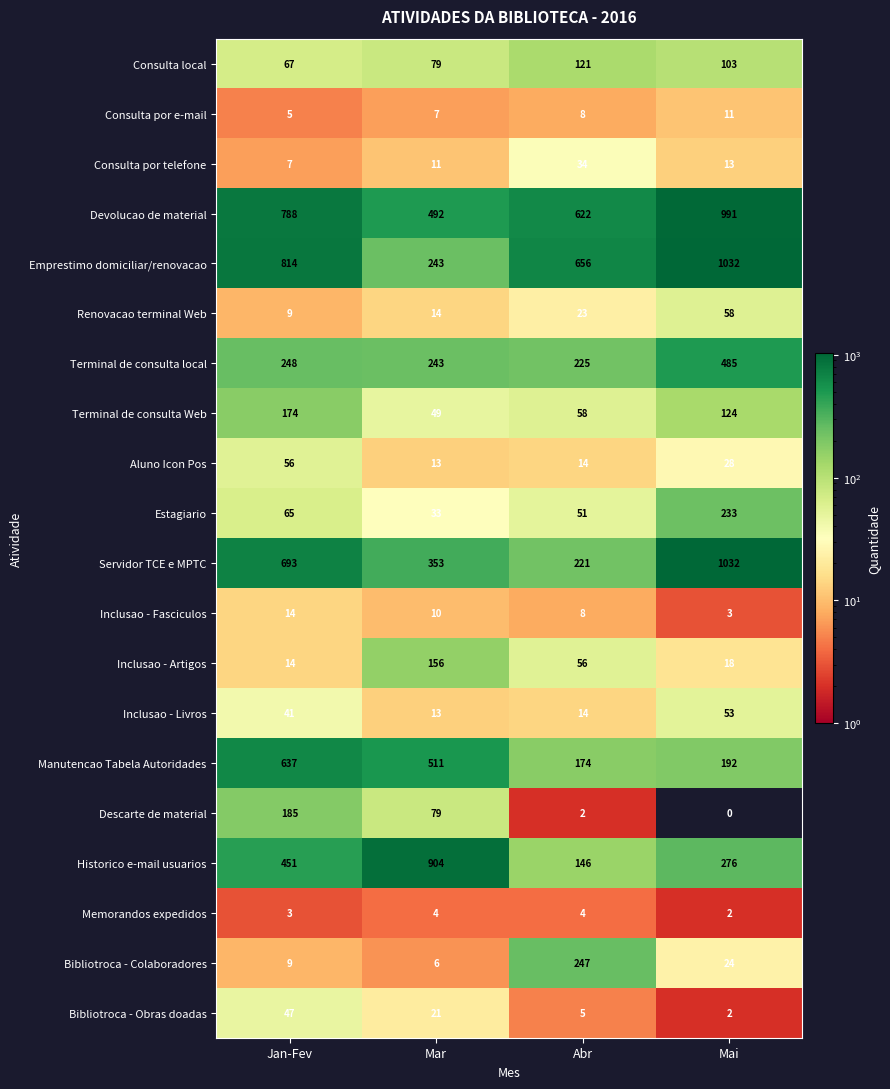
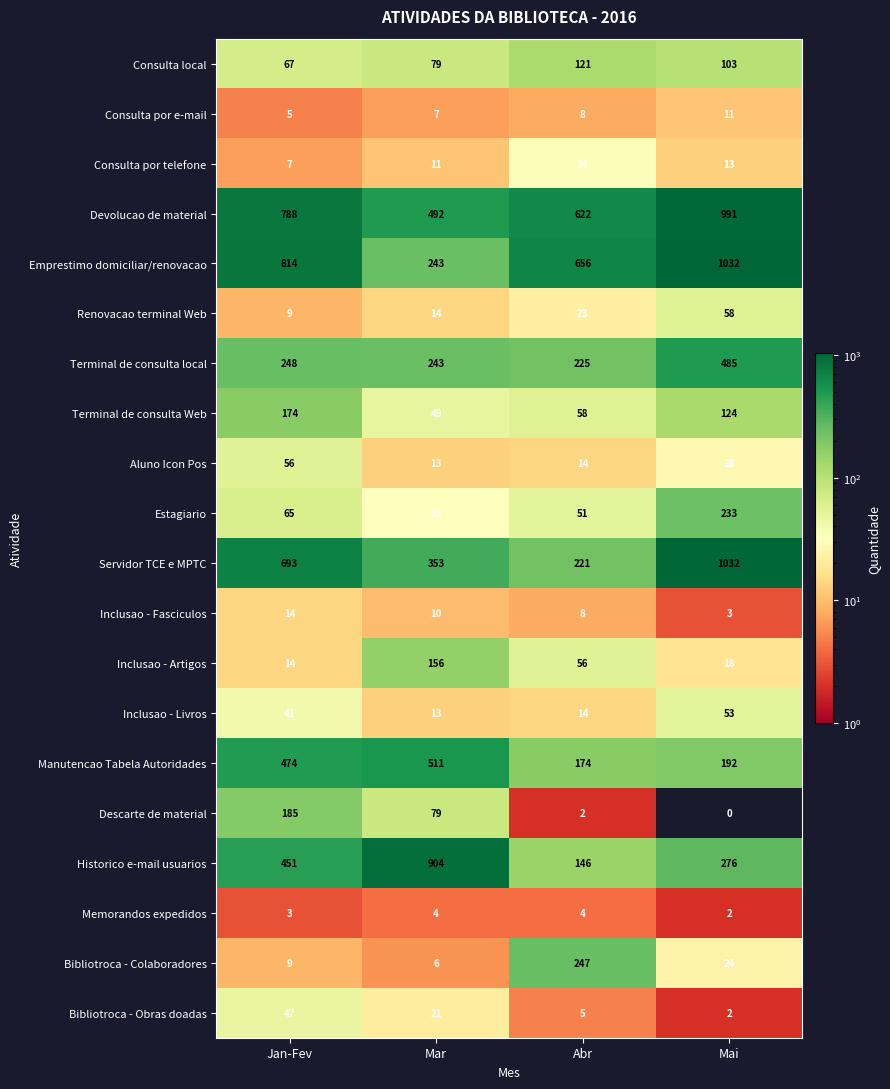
  {
    "Consulta local": {
      "Jan-Fev": 67,
      "Mar": 79,
      "Abr": 121,
      "Mai": 103
    },
    "Consulta por e-mail": {
      "Jan-Fev": 5,
      "Mar": 7,
      "Abr": 8,
      "Mai": 11
    },
    "Consulta por telefone": {
      "Jan-Fev": 7,
      "Mar": 11,
      "Abr": 34,
      "Mai": 13
    },
    "Devolucao de material": {
      "Jan-Fev": 788,
      "Mar": 492,
      "Abr": 622,
      "Mai": 991
    },
    "Emprestimo domiciliar/renovacao": {
      "Jan-Fev": 814,
      "Mar": 243,
      "Abr": 656,
      "Mai": 1032
    },
    "Renovacao terminal Web": {
      "Jan-Fev": 9,
      "Mar": 14,
      "Abr": 23,
      "Mai": 58
    },
    "Terminal de consulta local": {
      "Jan-Fev": 248,
      "Mar": 243,
      "Abr": 225,
      "Mai": 485
    },
    "Terminal de consulta Web": {
      "Jan-Fev": 174,
      "Mar": 49,
      "Abr": 58,
      "Mai": 124
    },
    "Aluno Icon Pos": {
      "Jan-Fev": 56,
      "Mar": 13,
      "Abr": 14,
      "Mai": 28
    },
    "Estagiario": {
      "Jan-Fev": 65,
      "Mar": 33,
      "Abr": 51,
      "Mai": 233
    },
    "Servidor TCE e MPTC": {
      "Jan-Fev": 693,
      "Mar": 353,
      "Abr": 221,
      "Mai": 1032
    },
    "Inclusao - Fasciculos": {
      "Jan-Fev": 14,
      "Mar": 10,
      "Abr": 8,
      "Mai": 3
    },
    "Inclusao - Artigos": {
      "Jan-Fev": 14,
      "Mar": 156,
      "Abr": 56,
      "Mai": 18
    },
    "Inclusao - Livros": {
      "Jan-Fev": 41,
      "Mar": 13,
      "Abr": 14,
      "Mai": 53
    },
    "Manutencao Tabela Autoridades": {
-     "Jan-Fev": 637,
+     "Jan-Fev": 474,
      "Mar": 511,
      "Abr": 174,
      "Mai": 192
    },
    "Descarte de material": {
      "Jan-Fev": 185,
      "Mar": 79,
      "Abr": 2,
      "Mai": 0
    },
    "Historico e-mail usuarios": {
      "Jan-Fev": 451,
      "Mar": 904,
      "Abr": 146,
      "Mai": 276
    },
    "Memorandos expedidos": {
      "Jan-Fev": 3,
      "Mar": 4,
      "Abr": 4,
      "Mai": 2
    },
    "Bibliotroca - Colaboradores": {
      "Jan-Fev": 9,
      "Mar": 6,
      "Abr": 247,
      "Mai": 24
    },
    "Bibliotroca - Obras doadas": {
      "Jan-Fev": 47,
      "Mar": 21,
      "Abr": 5,
      "Mai": 2
    }
  }
